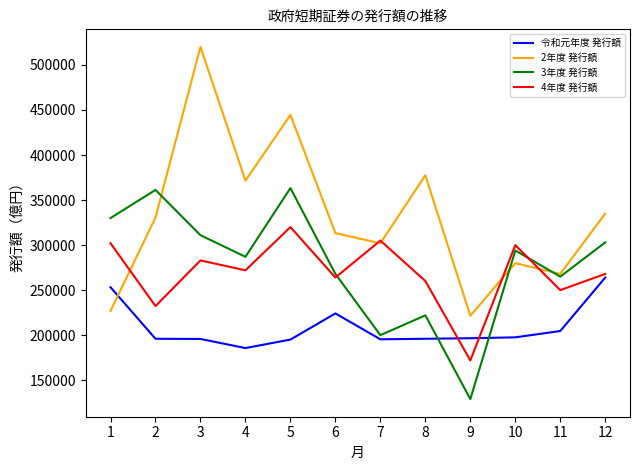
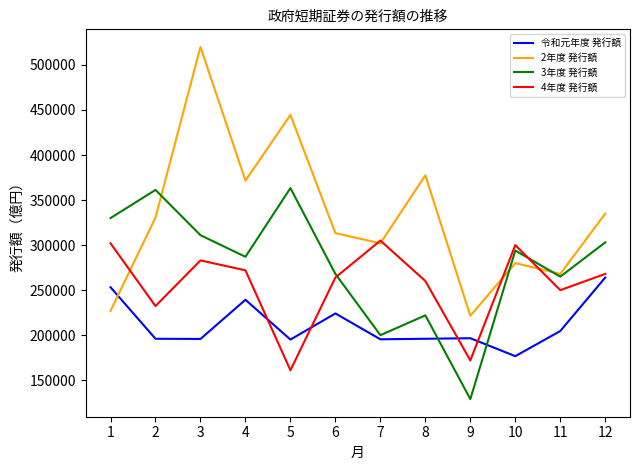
  {
    "令和元年度 発行額": {
      "1": 250000,
      "2": 200000,
      "3": 200000,
-     "4": 190000,
+     "4": 240000,
      "5": 200000,
      "6": 220000,
      "7": 200000,
      "8": 200000,
      "9": 200000,
-     "10": 200000,
+     "10": 180000,
      "11": 200000,
      "12": 260000
    },
    "2年度 発行額": {
      "1": 230000,
      "2": 330000,
      "3": 520000,
      "4": 370000,
      "5": 440000,
      "6": 310000,
      "7": 300000,
      "8": 380000,
      "9": 220000,
      "10": 280000,
      "11": 270000,
      "12": 330000
    },
    "3年度 発行額": {
      "1": 330000,
      "2": 360000,
      "3": 310000,
      "4": 290000,
      "5": 360000,
      "6": 270000,
      "7": 200000,
      "8": 220000,
      "9": 130000,
      "10": 290000,
      "11": 260000,
      "12": 300000
    },
    "4年度 発行額": {
      "1": 300000,
      "2": 230000,
      "3": 280000,
      "4": 270000,
-     "5": 320000,
+     "5": 160000,
      "6": 260000,
      "7": 300000,
      "8": 260000,
      "9": 170000,
      "10": 300000,
      "11": 250000,
      "12": 270000
    }
  }
